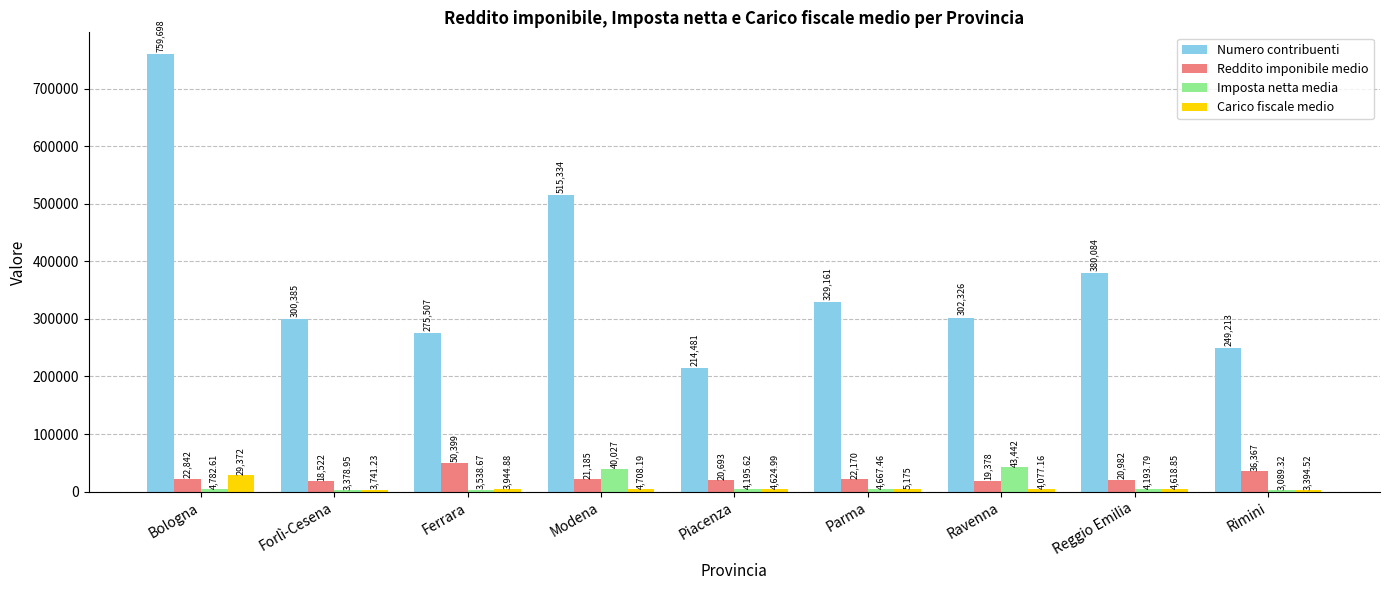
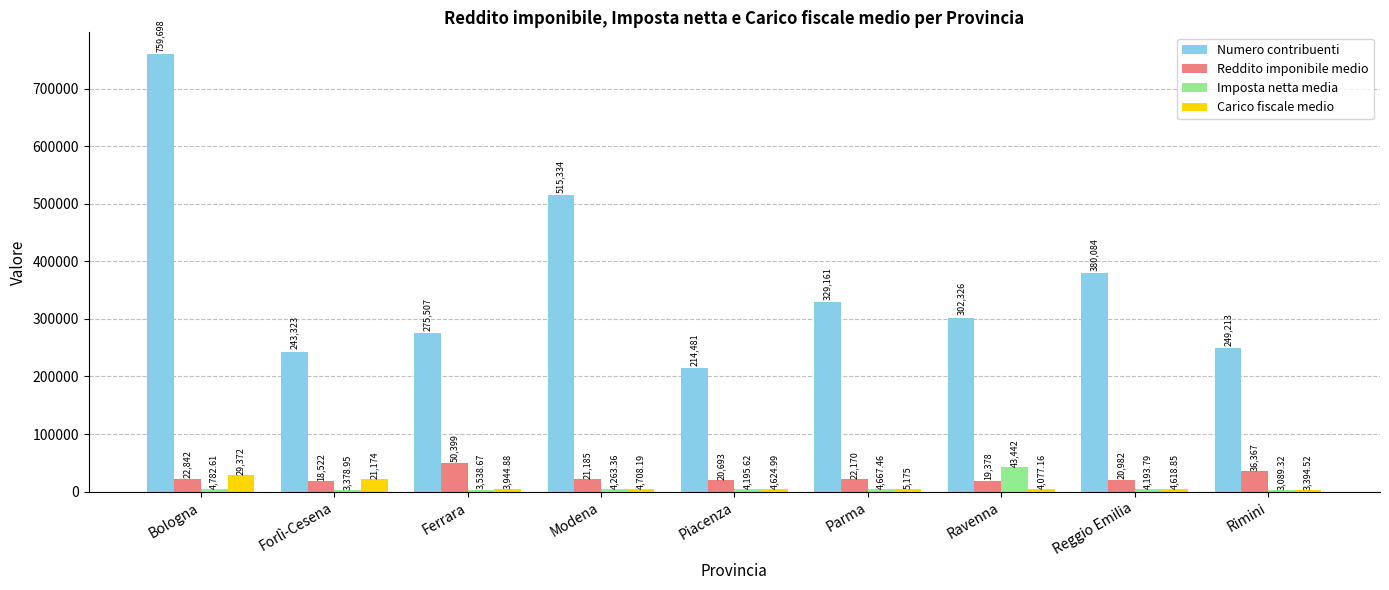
  {
    "Numero contribuenti": {
      "Bologna": "759,698",
-     "Forlì-Cesena": "300,385",
+     "Forlì-Cesena": "243,323",
      "Ferrara": "275,507",
      "Modena": "515,334",
      "Piacenza": "214,481",
      "Parma": "329,161",
      "Ravenna": "302,326",
      "Reggio Emilia": "380,084",
      "Rimini": "249,213"
    },
    "Reddito imponibile medio": {
      "Bologna": "22,842",
      "Forlì-Cesena": "18,522",
      "Ferrara": "50,399",
      "Modena": "21,185",
      "Piacenza": "20,693",
      "Parma": "22,170",
      "Ravenna": "19,378",
      "Reggio Emilia": "20,982",
      "Rimini": "36,367"
    },
    "Imposta netta media": {
      "Bologna": "4,782.61",
      "Forlì-Cesena": "3,378.95",
      "Ferrara": "3,538.67",
-     "Modena": "40,027",
+     "Modena": "4,263.36",
      "Piacenza": "4,195.62",
      "Parma": "4,667.46",
      "Ravenna": "43,442",
      "Reggio Emilia": "4,193.79",
      "Rimini": "3,089.32"
    },
    "Carico fiscale medio": {
      "Bologna": "29,372",
-     "Forlì-Cesena": "3,741.23",
+     "Forlì-Cesena": "21,174",
      "Ferrara": "3,944.88",
      "Modena": "4,708.19",
      "Piacenza": "4,624.99",
      "Parma": "5,175",
      "Ravenna": "4,077.16",
      "Reggio Emilia": "4,618.85",
      "Rimini": "3,394.52"
    }
  }
